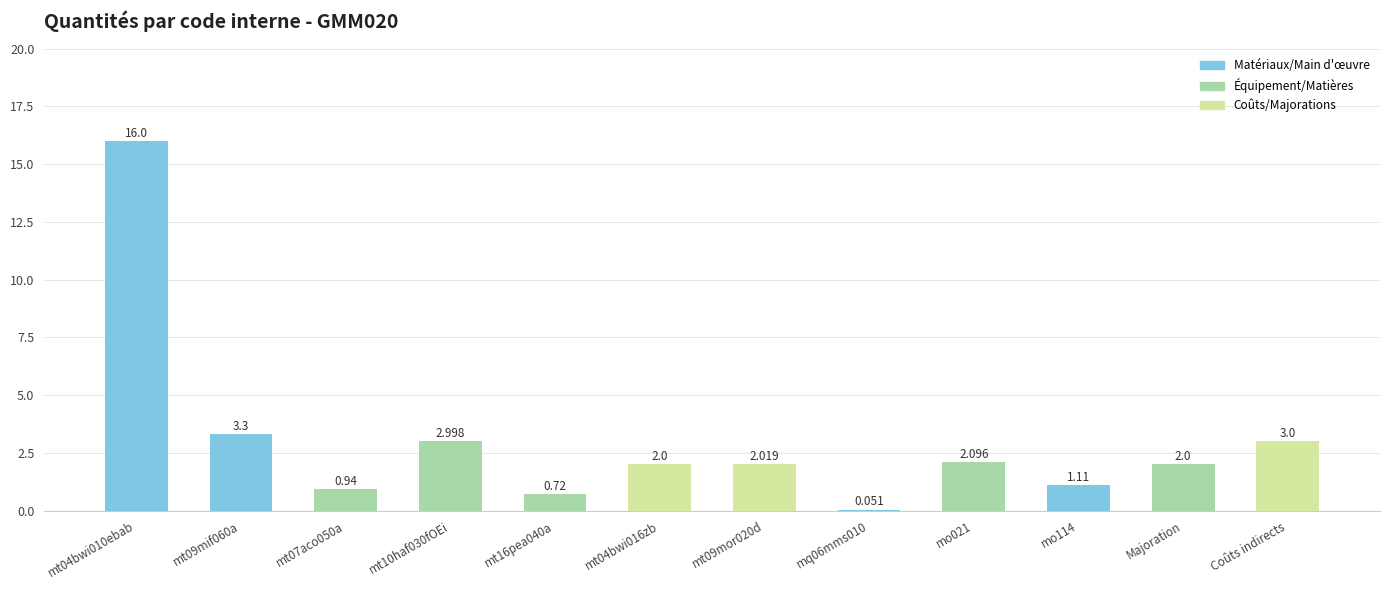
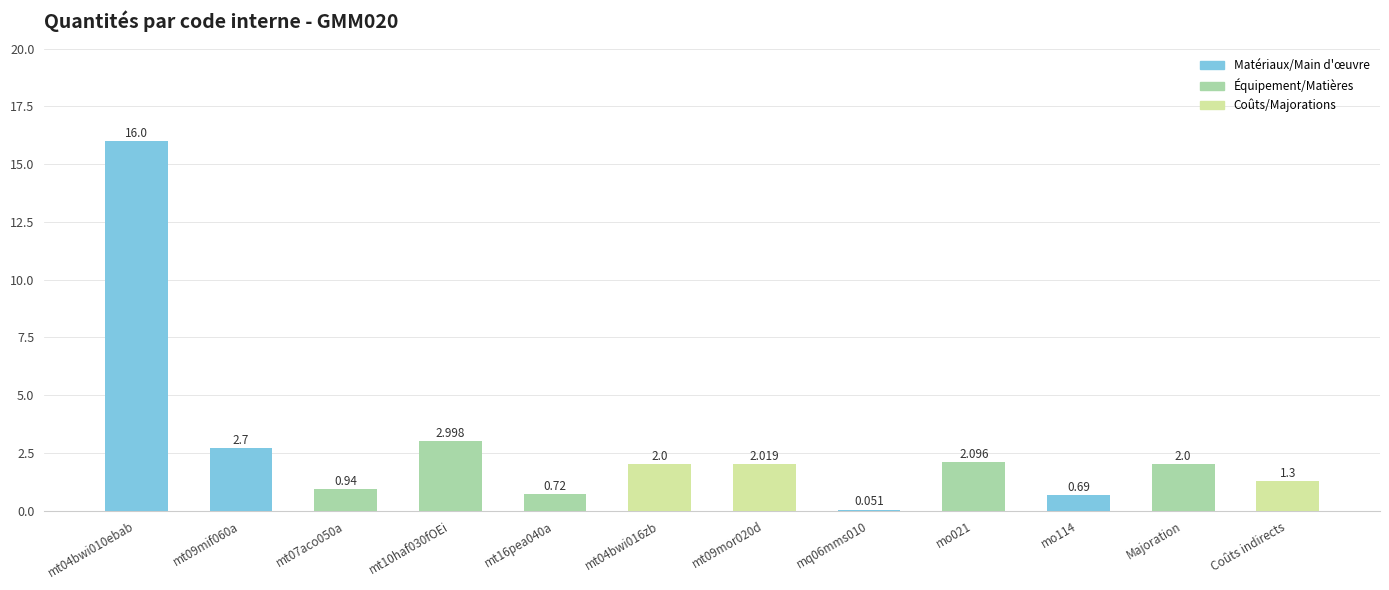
  {
    "mt04bwi010ebab": 16.0,
-   "mt09mif060a": 3.3,
+   "mt09mif060a": 2.7,
    "mt07aco050a": 0.94,
    "mt10haf030fOEi": 2.998,
    "mt16pea040a": 0.72,
    "mt04bwi016zb": 2.0,
    "mt09mor020d": 2.019,
    "mq06mms010": 0.051,
    "mo021": 2.096,
-   "mo114": 1.11,
+   "mo114": 0.69,
    "Majoration": 2.0,
-   "Coûts indirects": 3.0
+   "Coûts indirects": 1.3
  }
